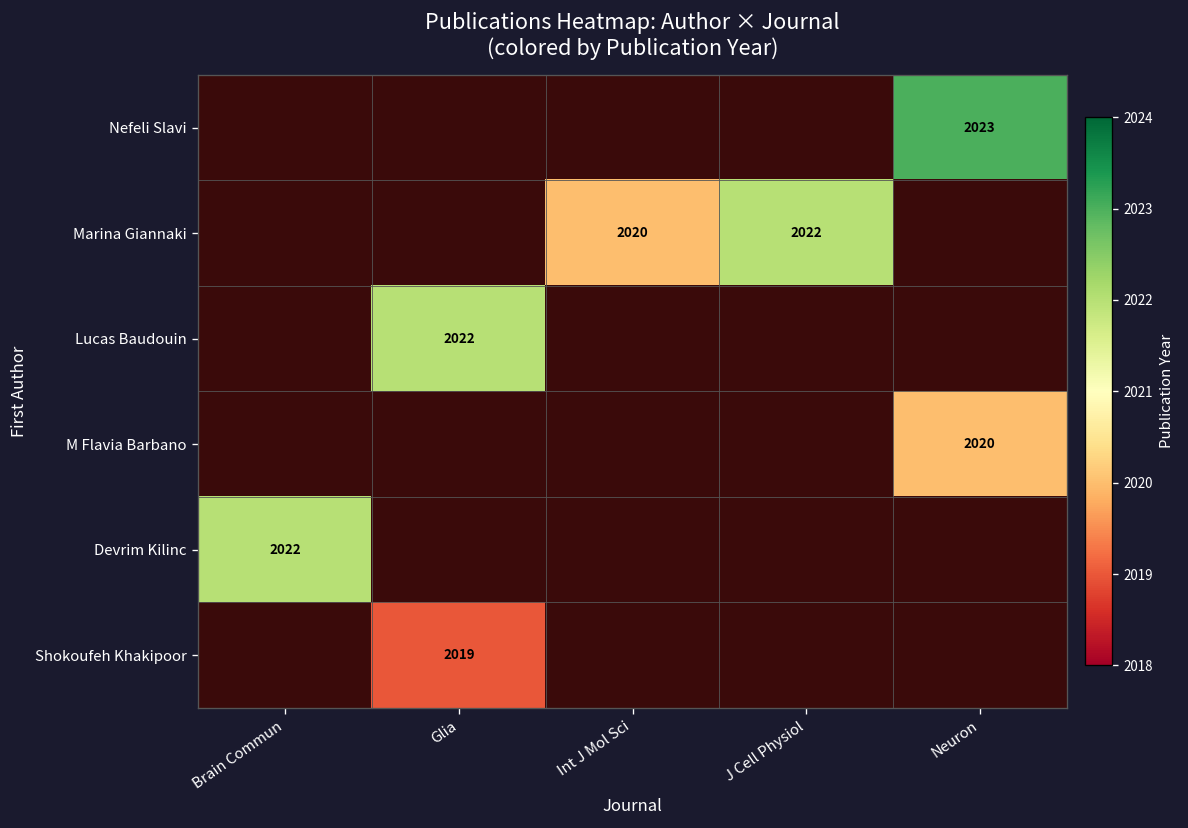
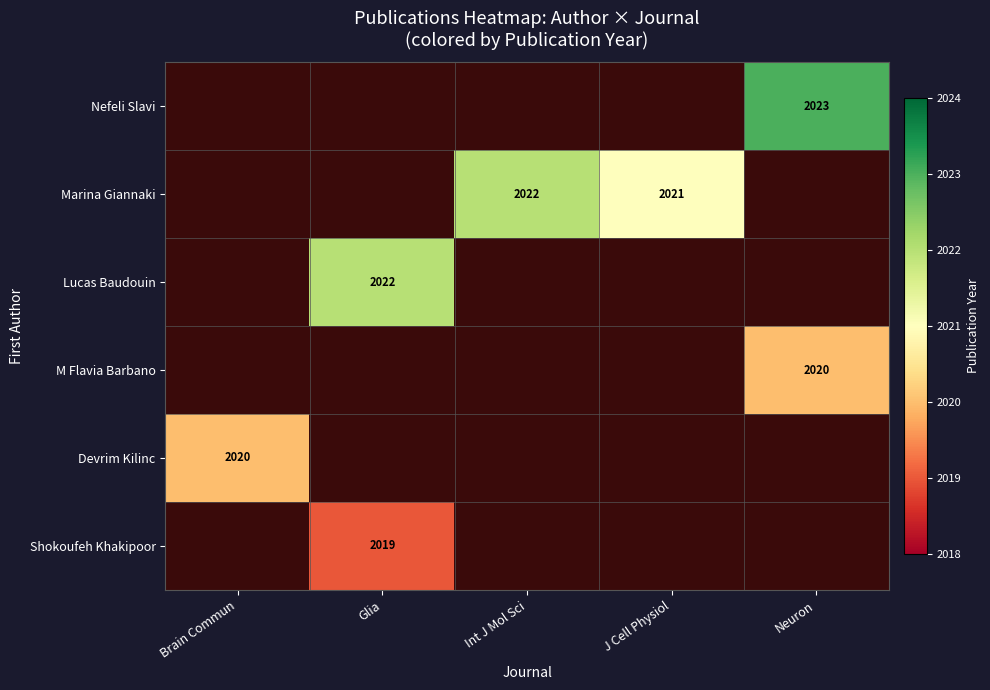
  {
    "Nefeli Slavi": {
      "Neuron": 2023
    },
    "Marina Giannaki": {
-     "Int J Mol Sci": 2020,
-     "J Cell Physiol": 2022
+     "Int J Mol Sci": 2022,
+     "J Cell Physiol": 2021
    },
    "Lucas Baudouin": {
      "Glia": 2022
    },
    "M Flavia Barbano": {
      "Neuron": 2020
    },
    "Devrim Kilinc": {
-     "Brain Commun": 2022
+     "Brain Commun": 2020
    },
    "Shokoufeh Khakipoor": {
      "Glia": 2019
    }
  }
